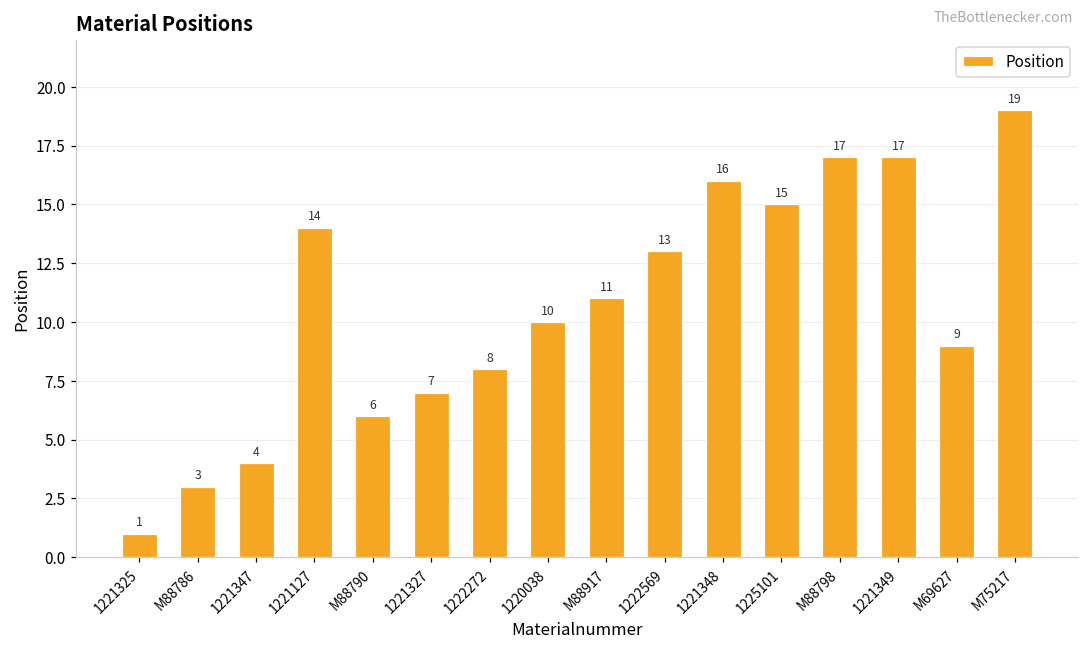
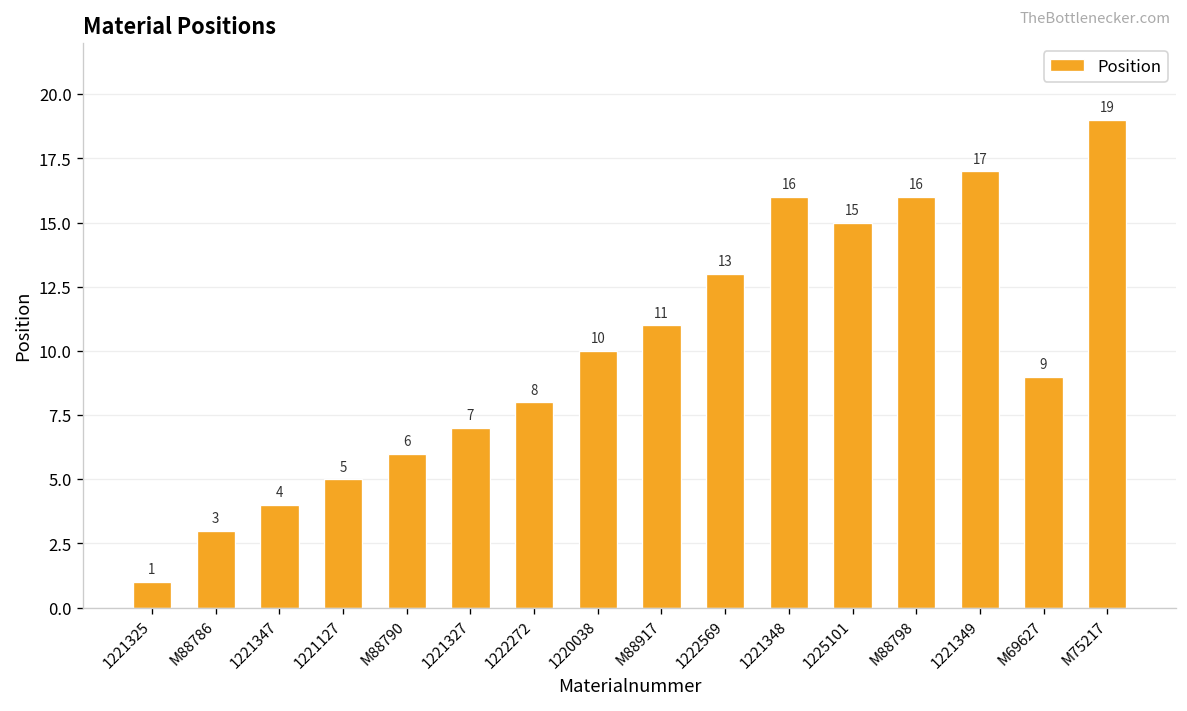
  {
    "1221325": 1,
    "M88786": 3,
    "1221347": 4,
-   "1221127": 14,
+   "1221127": 5,
    "M88790": 6,
    "1221327": 7,
    "1222272": 8,
    "1220038": 10,
    "M88917": 11,
    "1222569": 13,
    "1221348": 16,
    "1225101": 15,
-   "M88798": 17,
+   "M88798": 16,
    "1221349": 17,
    "M69627": 9,
    "M75217": 19
  }
